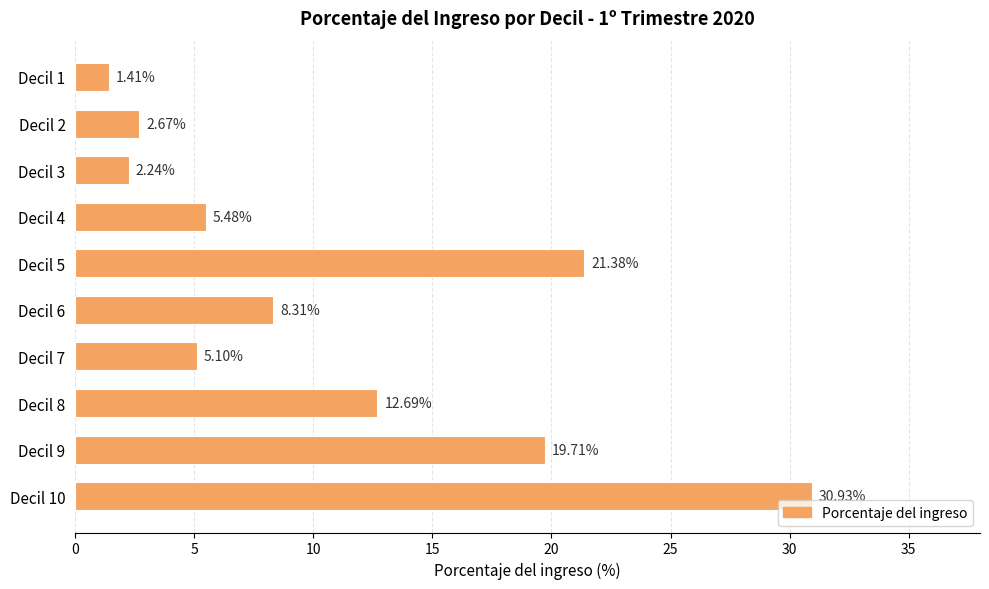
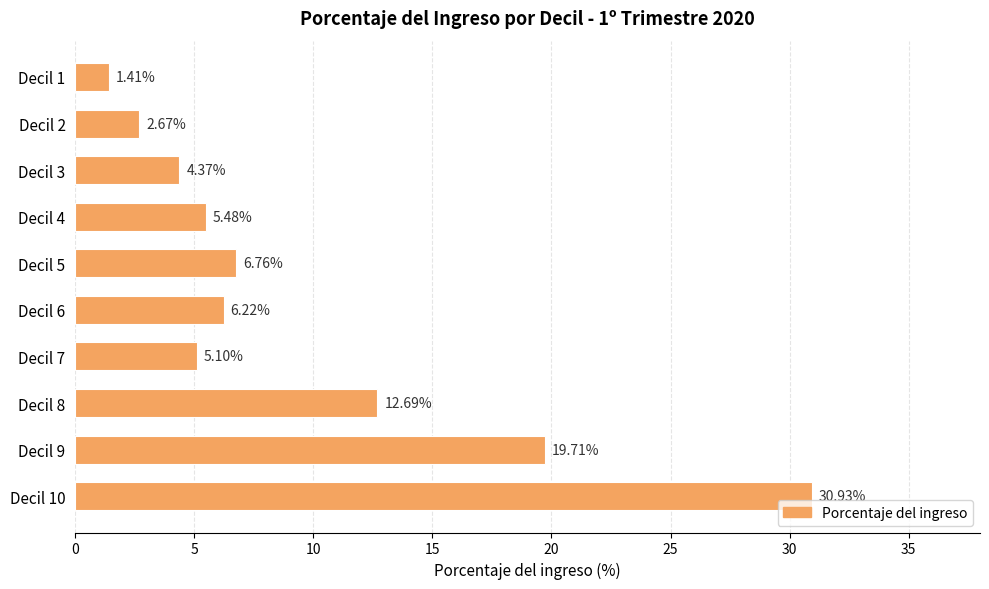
  {
    "Decil 1": "1.41%",
    "Decil 2": "2.67%",
-   "Decil 3": "2.24%",
+   "Decil 3": "4.37%",
    "Decil 4": "5.48%",
-   "Decil 5": "21.38%",
-   "Decil 6": "8.31%",
+   "Decil 5": "6.76%",
+   "Decil 6": "6.22%",
    "Decil 7": "5.10%",
    "Decil 8": "12.69%",
    "Decil 9": "19.71%"
  }
